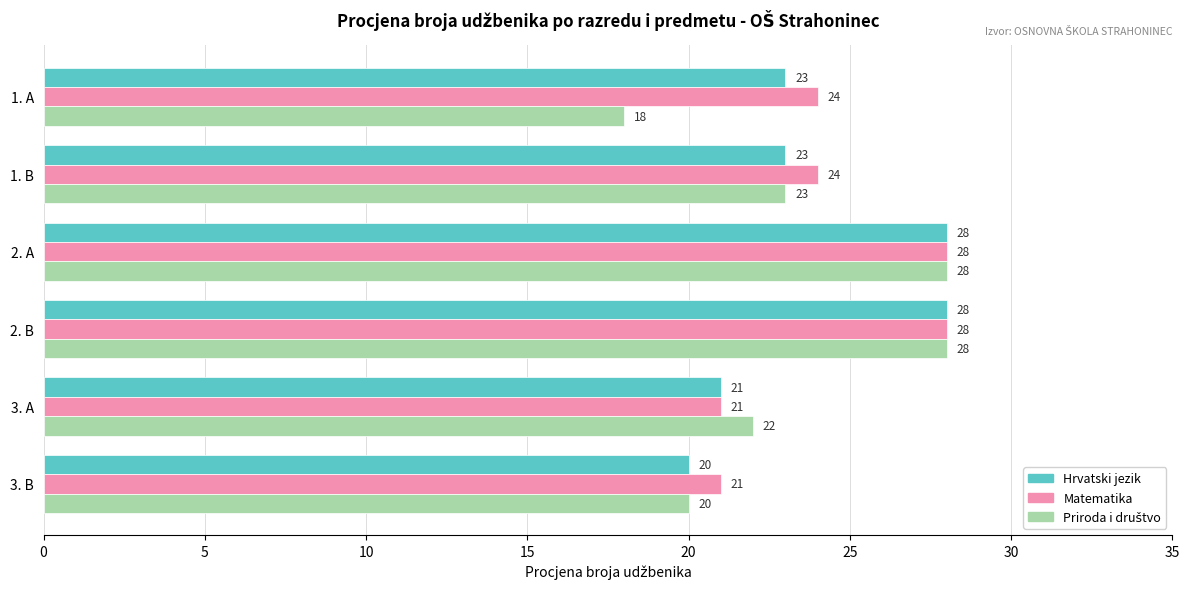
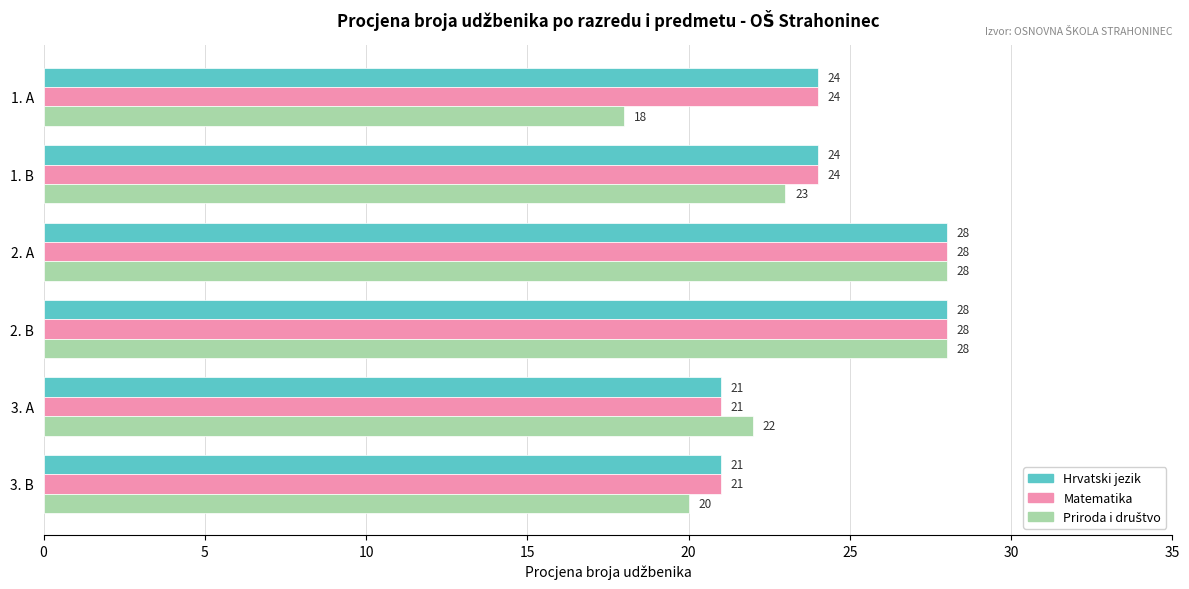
  {
    "Hrvatski jezik": {
-     "1. A": 23,
-     "1. B": 23,
+     "1. A": 24,
+     "1. B": 24,
      "2. A": 28,
      "2. B": 28,
      "3. A": 21,
-     "3. B": 20
+     "3. B": 21
    },
    "Matematika": {
      "1. A": 24,
      "1. B": 24,
      "2. A": 28,
      "2. B": 28,
      "3. A": 21,
      "3. B": 21
    },
    "Priroda i društvo": {
      "1. A": 18,
      "1. B": 23,
      "2. A": 28,
      "2. B": 28,
      "3. A": 22,
      "3. B": 20
    }
  }
